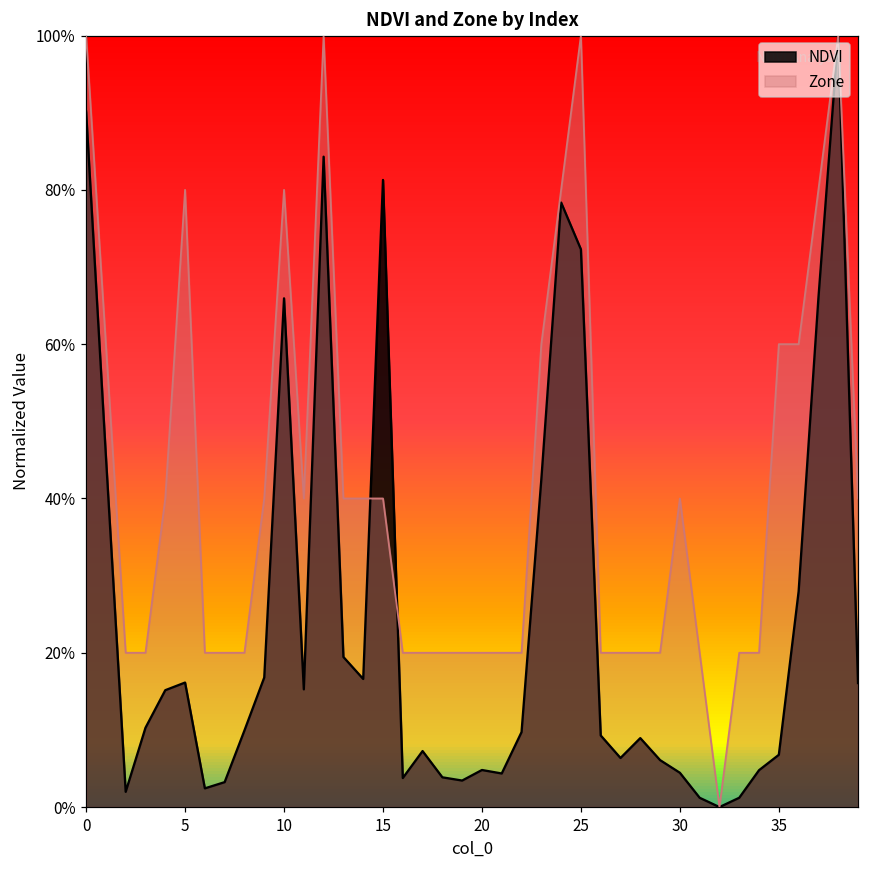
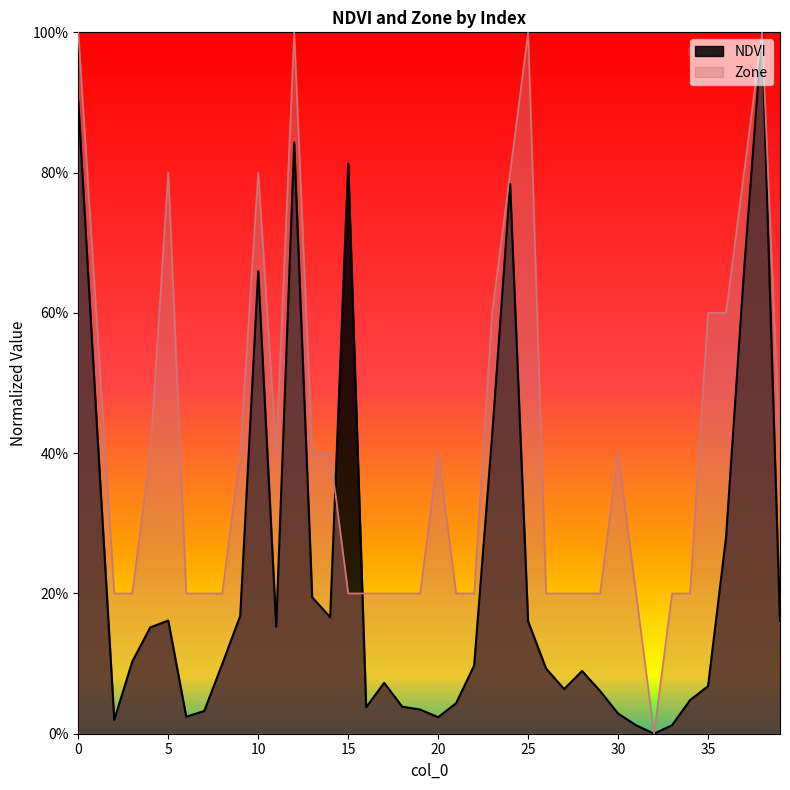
  {
    "NDVI": {
      "0": "90%",
      "5": "16%",
      "10": "66%",
      "15": "81%",
-     "20": "5%",
-     "25": "72%",
-     "30": "4%",
+     "20": "2%",
+     "25": "16%",
+     "30": "3%",
      "35": "7%"
    },
    "Zone": {
      "0": "100%",
      "5": "80%",
      "10": "80%",
-     "15": "40%",
-     "20": "20%",
+     "15": "20%",
+     "20": "40%",
      "25": "100%",
      "30": "40%",
      "35": "60%"
    }
  }
